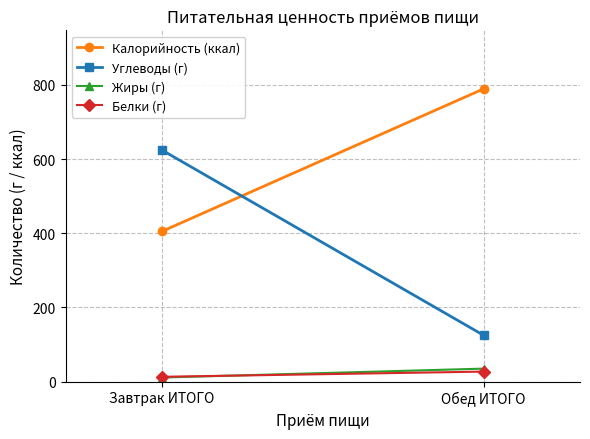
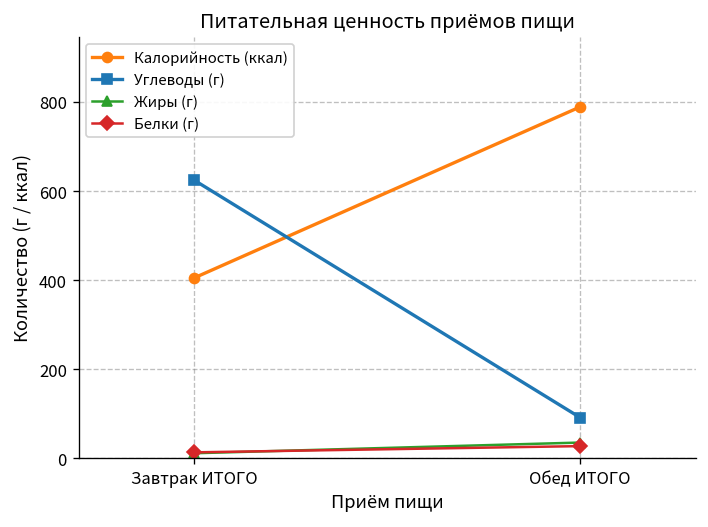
  {
    "Калорийность (ккал)": {
      "Завтрак ИТОГО": 410,
      "Обед ИТОГО": 790
    },
    "Углеводы (г)": {
      "Завтрак ИТОГО": 620,
-     "Обед ИТОГО": 130
+     "Обед ИТОГО": 90
    },
    "Жиры (г)": {
      "Обед ИТОГО": 40
    },
    "Белки (г)": {
      "Обед ИТОГО": 30
    }
  }
